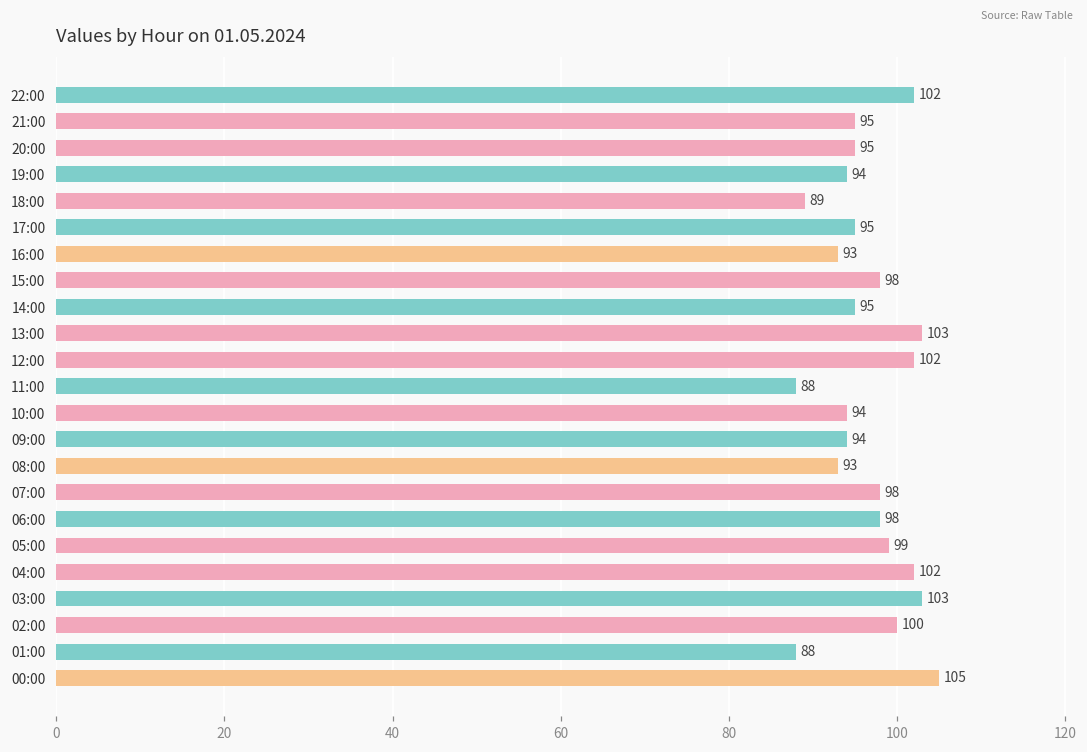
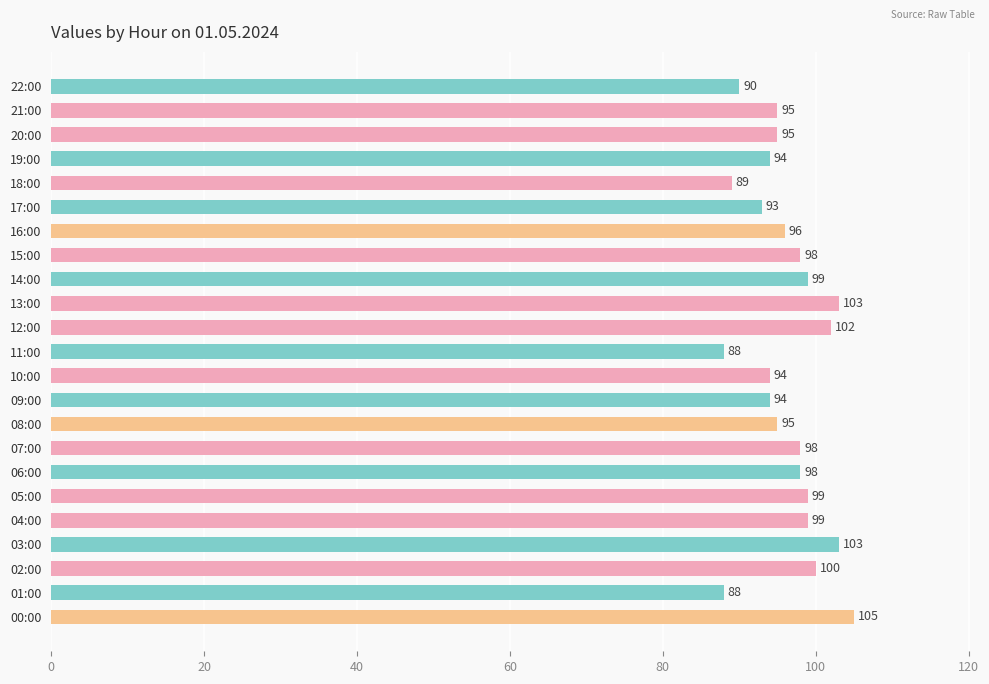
  {
-   "22:00": 102,
+   "22:00": 90,
    "21:00": 95,
    "20:00": 95,
    "19:00": 94,
    "18:00": 89,
-   "17:00": 95,
-   "16:00": 93,
+   "17:00": 93,
+   "16:00": 96,
    "15:00": 98,
-   "14:00": 95,
+   "14:00": 99,
    "13:00": 103,
    "12:00": 102,
    "11:00": 88,
    "10:00": 94,
    "09:00": 94,
-   "08:00": 93,
+   "08:00": 95,
    "07:00": 98,
    "06:00": 98,
    "05:00": 99,
-   "04:00": 102,
+   "04:00": 99,
    "03:00": 103,
    "02:00": 100,
    "01:00": 88,
    "00:00": 105
  }
